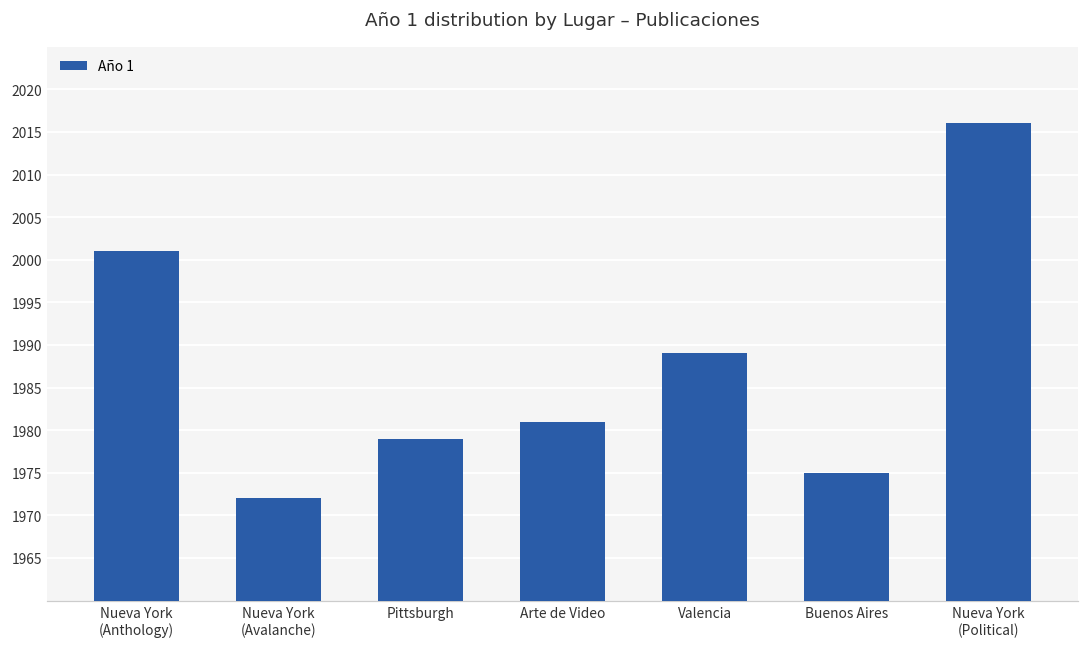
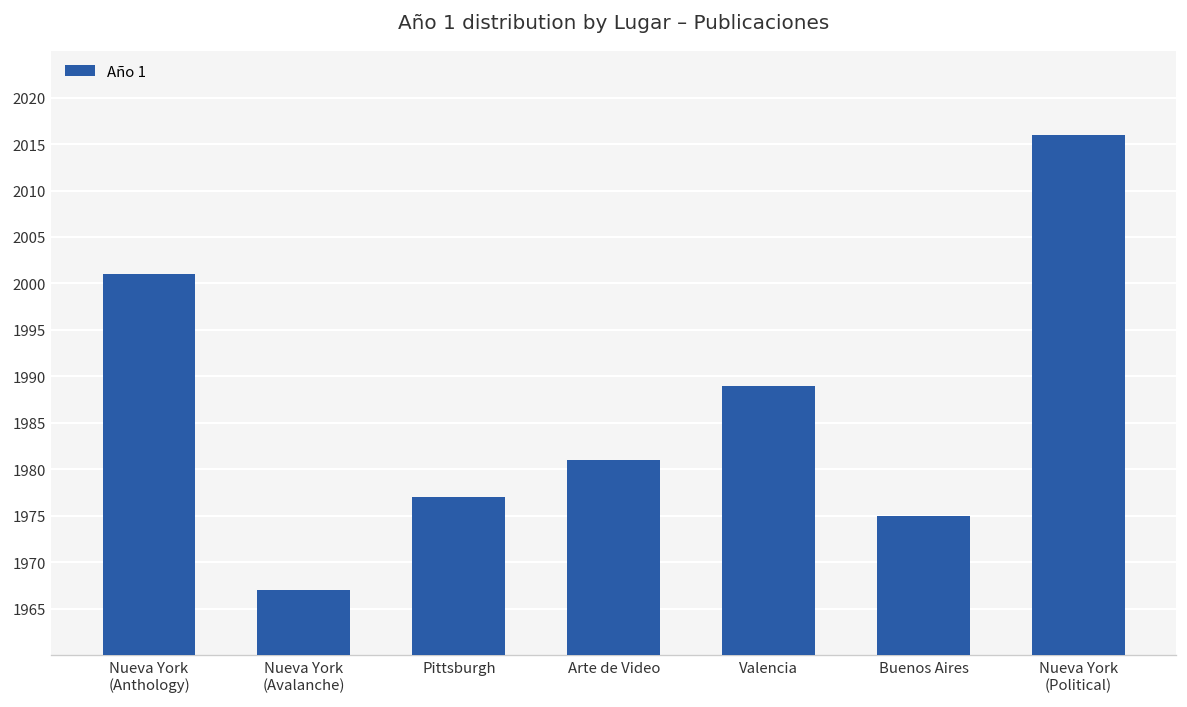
  {
    "Nueva York (Anthology)": 2001,
-   "Nueva York (Avalanche)": 1972,
-   "Pittsburgh": 1979,
+   "Nueva York (Avalanche)": 1967,
+   "Pittsburgh": 1977,
    "Arte de Video": 1981,
    "Valencia": 1989,
    "Buenos Aires": 1975,
    "Nueva York (Political)": 2016
  }
